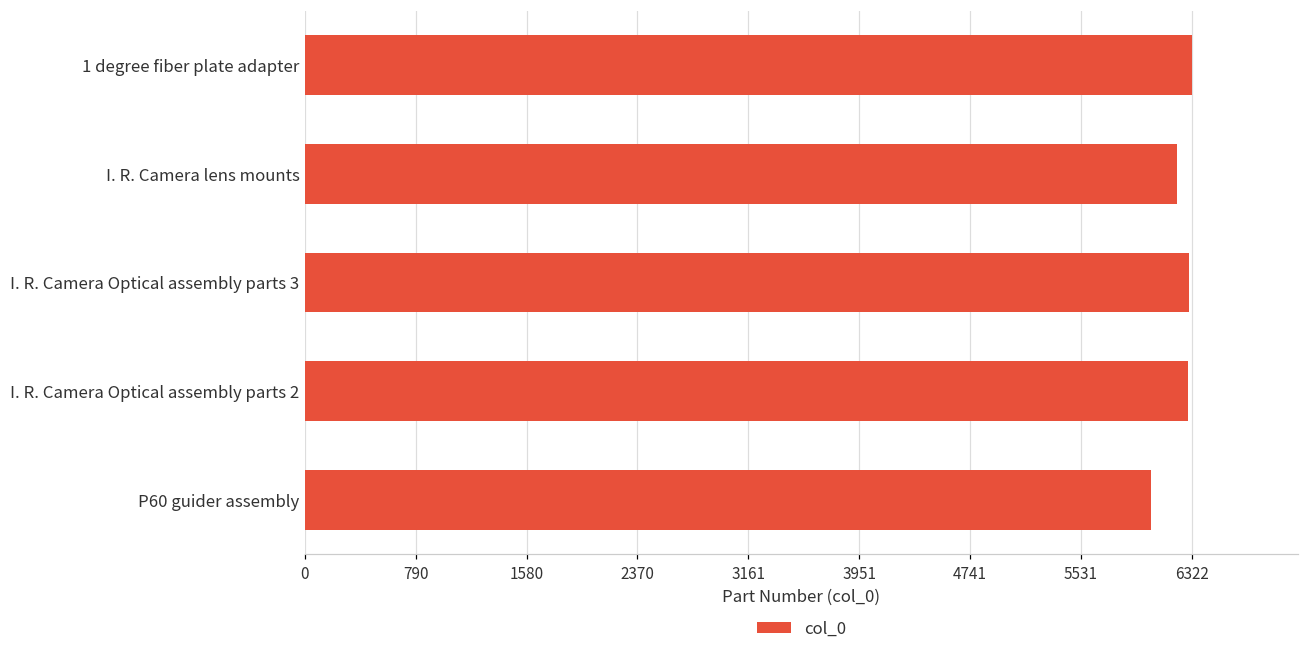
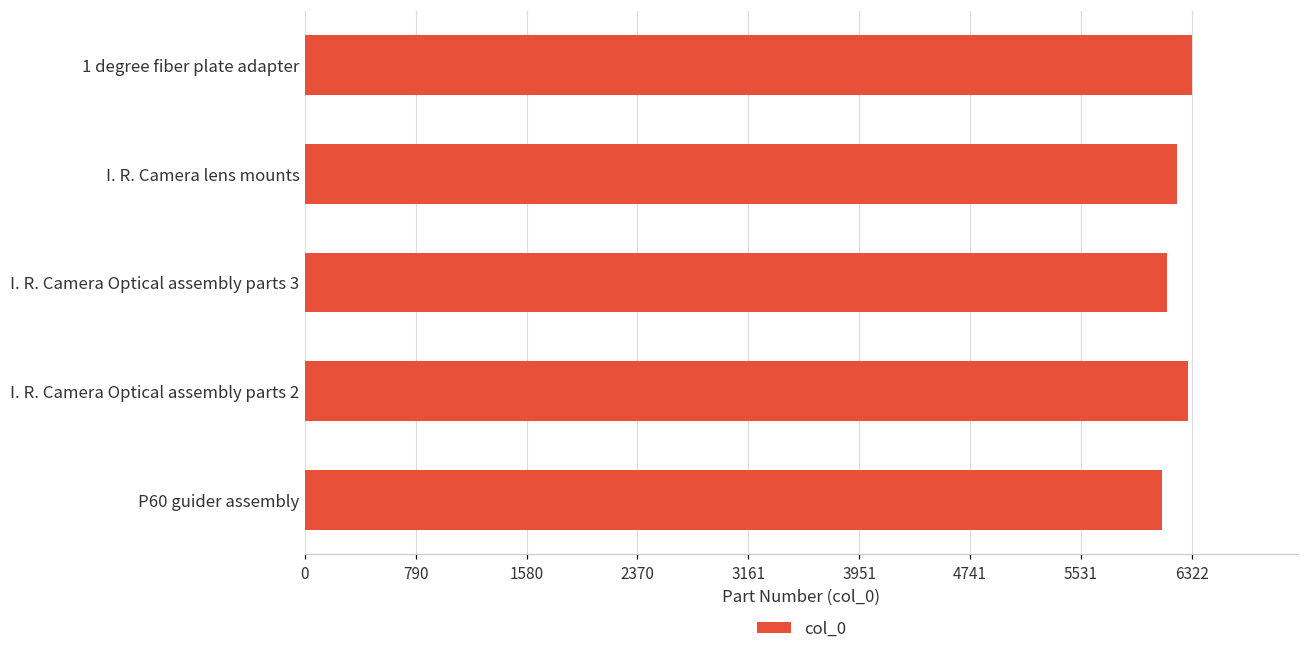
  {
    "1 degree fiber plate adapter": 6320,
    "I. R. Camera lens mounts": 6220,
-   "I. R. Camera Optical assembly parts 3": 6300,
+   "I. R. Camera Optical assembly parts 3": 6150,
    "I. R. Camera Optical assembly parts 2": 6300,
-   "P60 guider assembly": 6030
+   "P60 guider assembly": 6110
  }
